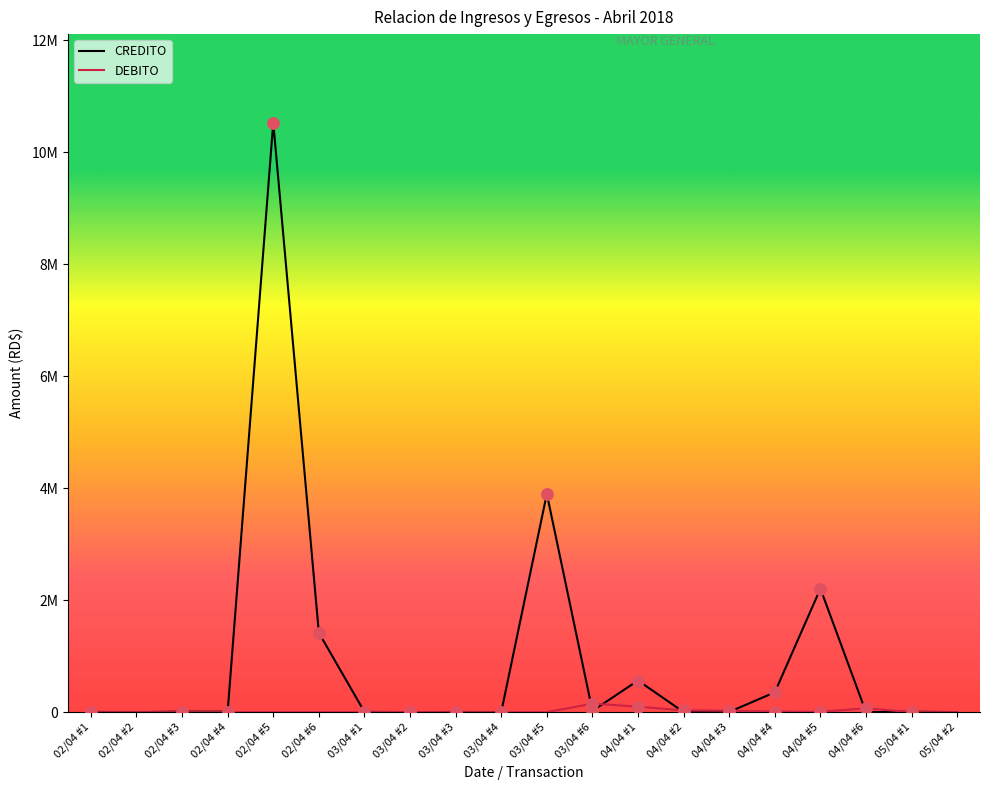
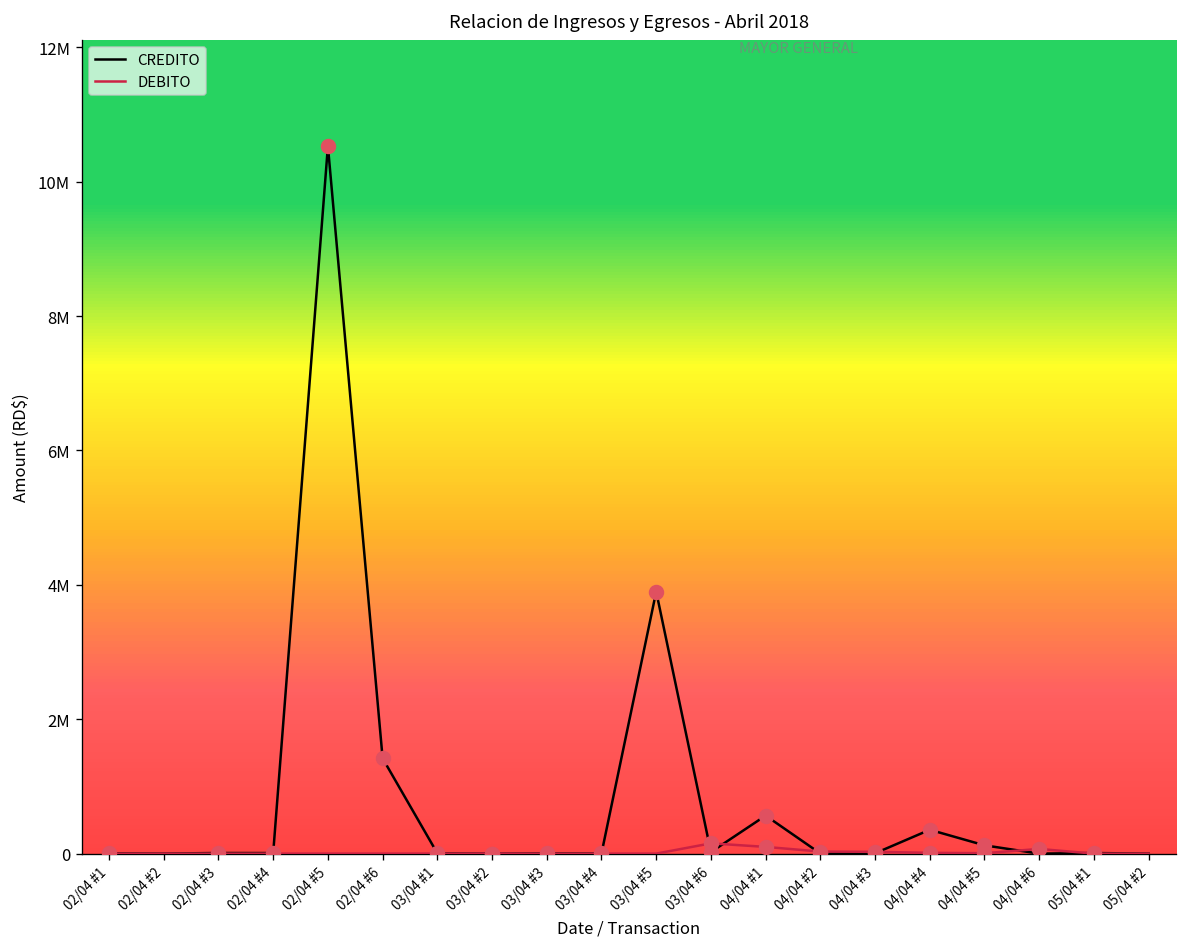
  {
    "CREDITO": {
-     "04/04 #5": 2200000,
+     "04/04 #5": 100000,
      "04/04 #6": 0
    }
  }
